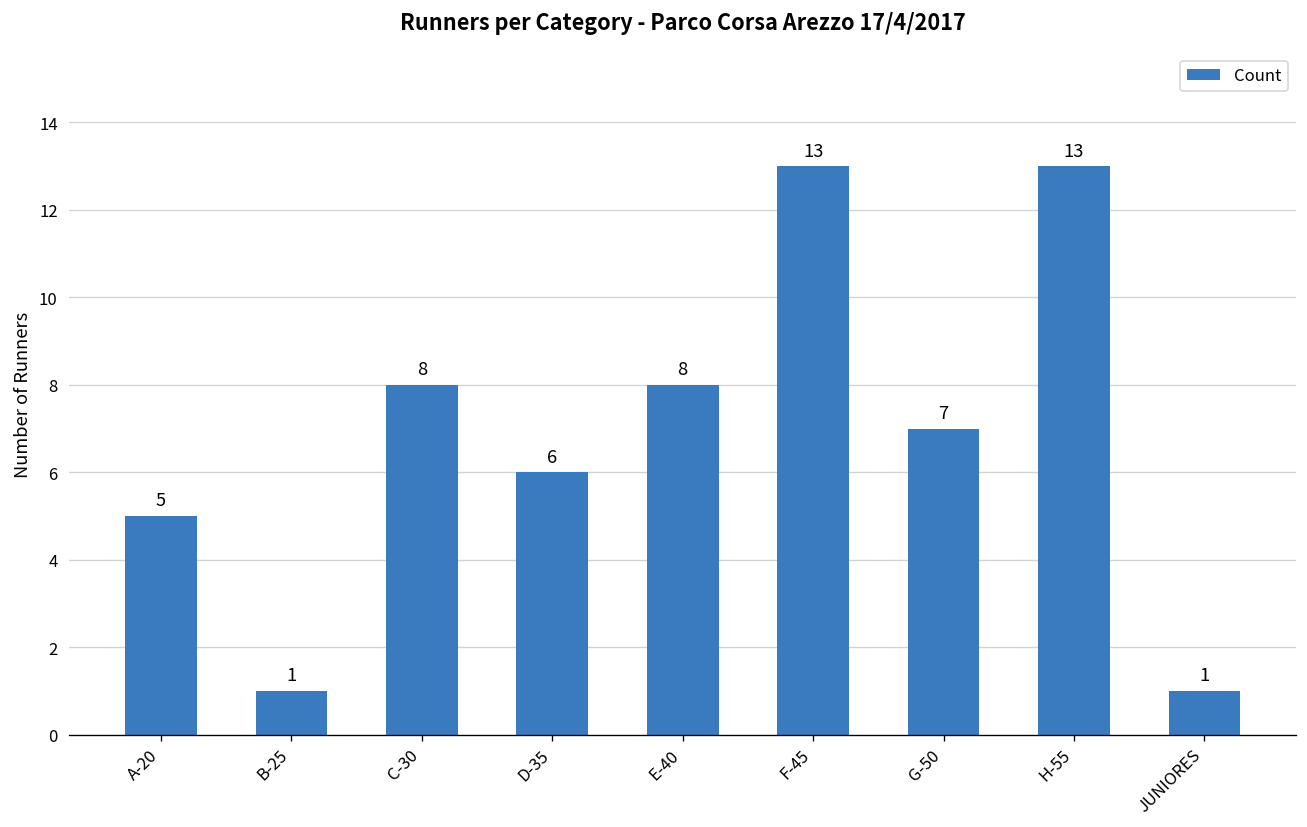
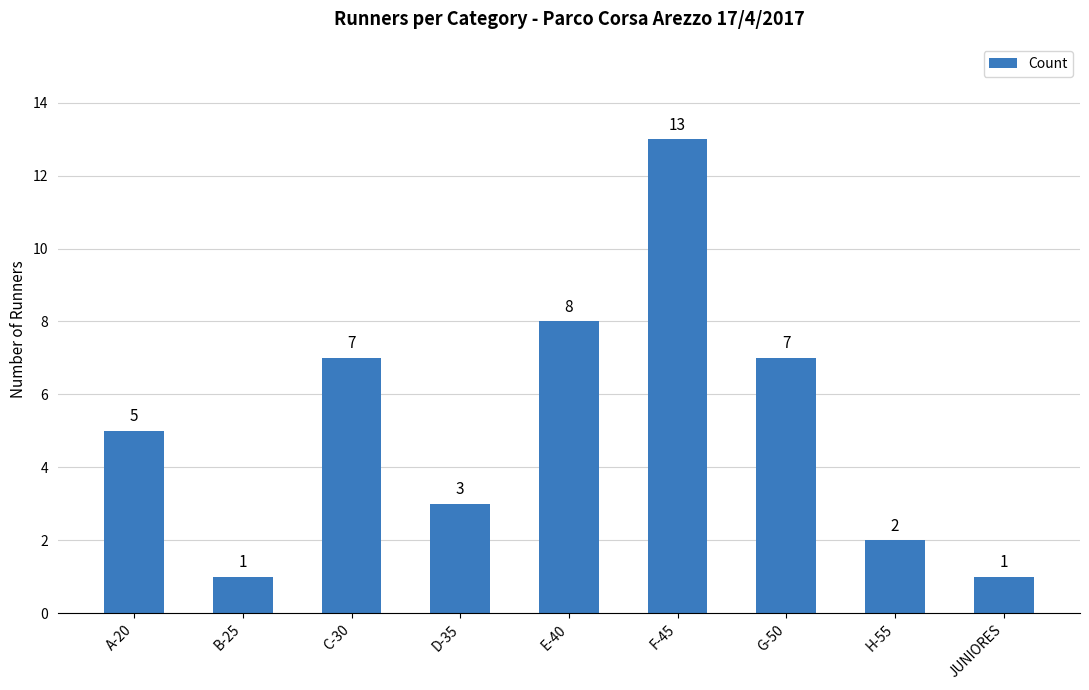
  {
    "A-20": 5,
    "B-25": 1,
-   "C-30": 8,
-   "D-35": 6,
+   "C-30": 7,
+   "D-35": 3,
    "E-40": 8,
    "F-45": 13,
    "G-50": 7,
-   "H-55": 13,
+   "H-55": 2,
    "JUNIORES": 1
  }
